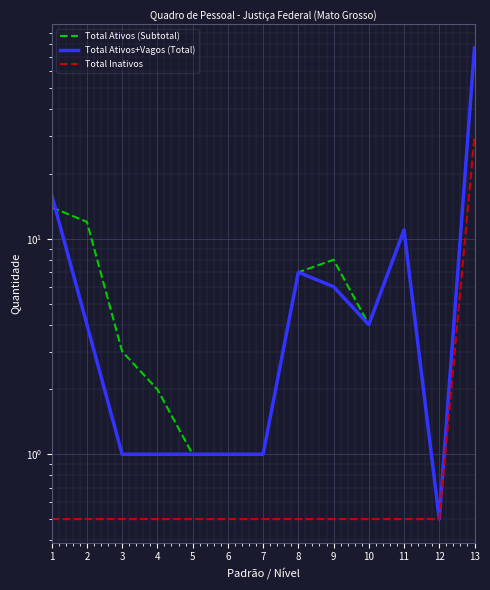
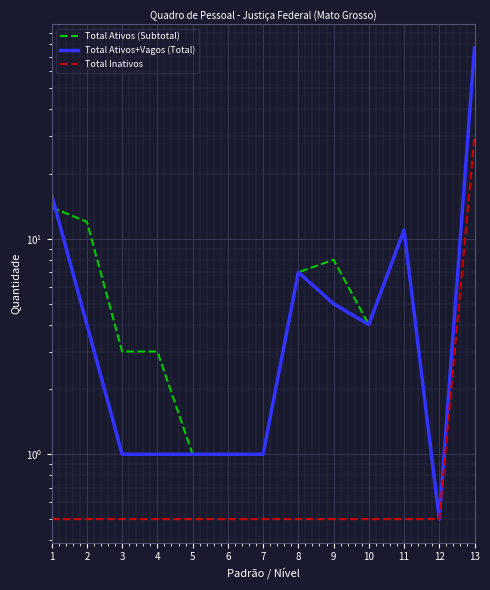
  {
    "Total Ativos (Subtotal)": {
      "1": 14,
      "2": 12,
      "3": 3,
-     "4": 2,
+     "4": 3,
      "9": 8
    },
    "Total Ativos+Vagos (Total)": {
      "1": 16,
      "2": 4,
      "3": 1,
      "4": 1,
-     "9": 6
+     "9": 5
    },
    "Total Inativos": {
      "1": 0.50,
      "2": 0.50,
      "3": 0.50,
      "4": 0.50,
      "5": 0.50,
      "6": 0.50,
      "7": 0.50,
      "8": 0.50,
      "9": 0.50,
      "10": 0.50,
      "11": 0.50,
      "13": 30
    }
  }
